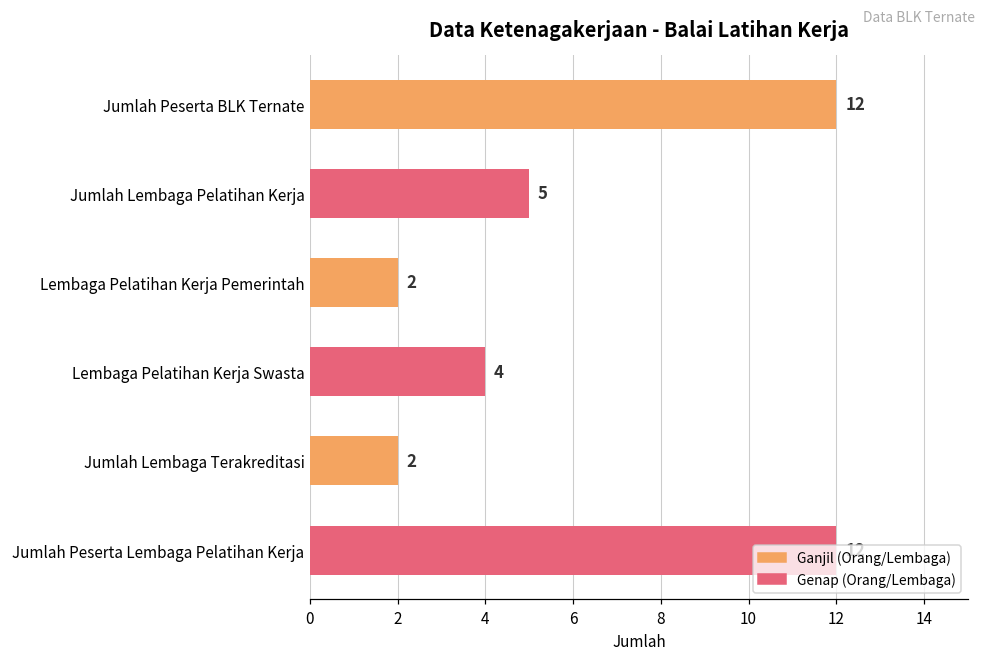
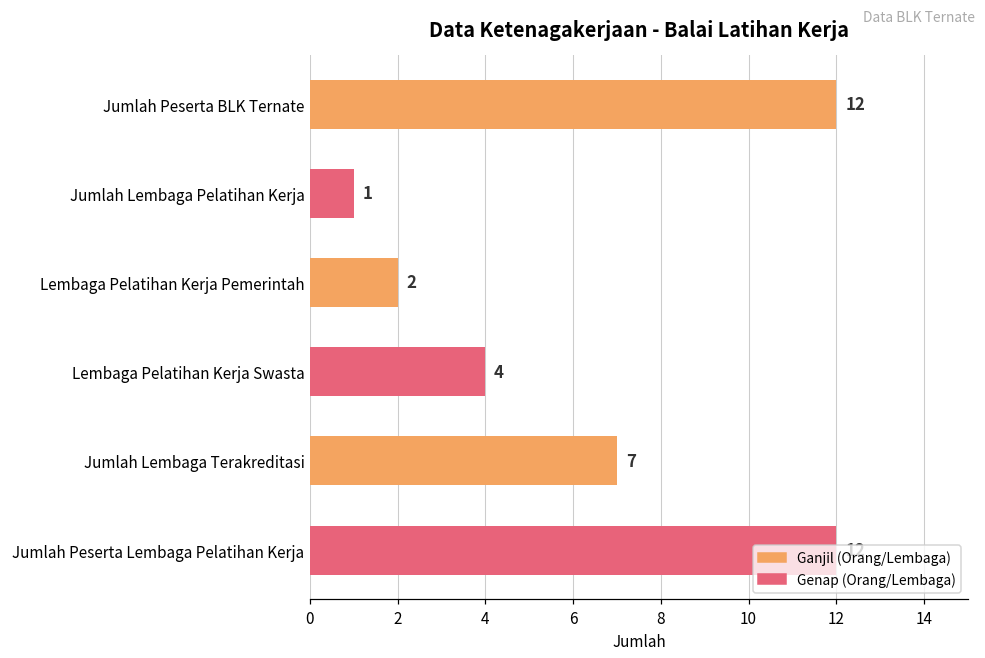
  {
    "Jumlah Peserta BLK Ternate": 12,
-   "Jumlah Lembaga Pelatihan Kerja": 5,
+   "Jumlah Lembaga Pelatihan Kerja": 1,
    "Lembaga Pelatihan Kerja Pemerintah": 2,
    "Lembaga Pelatihan Kerja Swasta": 4,
-   "Jumlah Lembaga Terakreditasi": 2
+   "Jumlah Lembaga Terakreditasi": 7
  }
